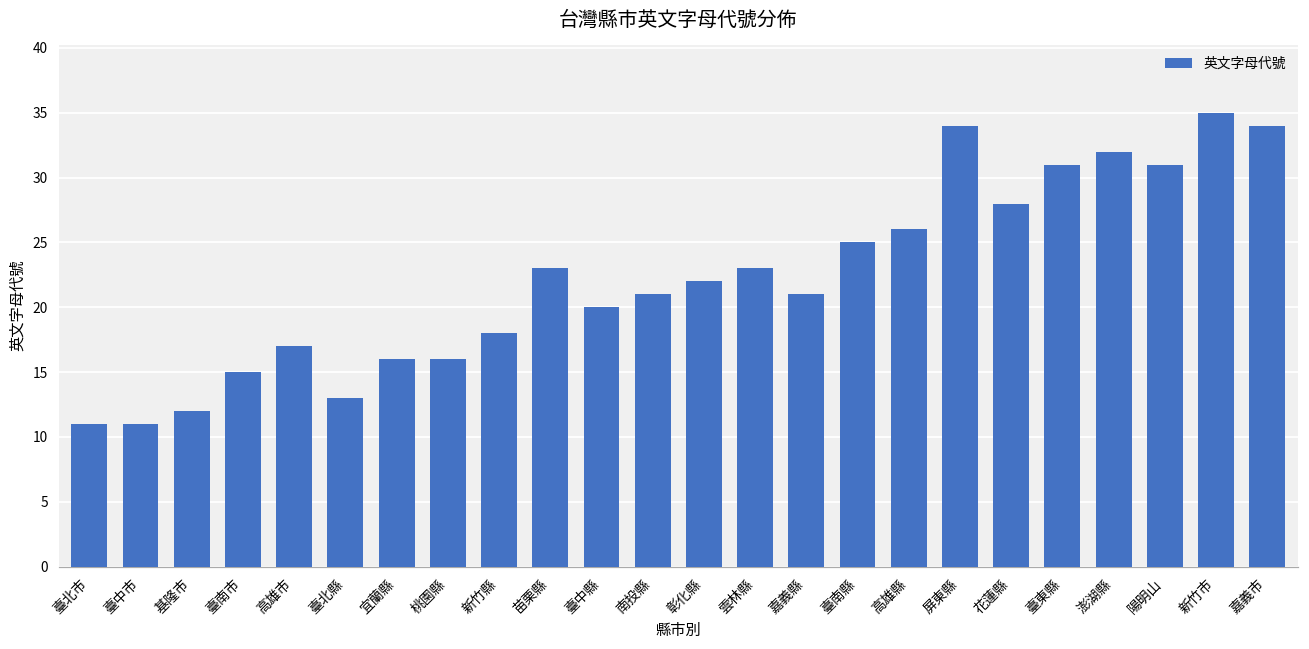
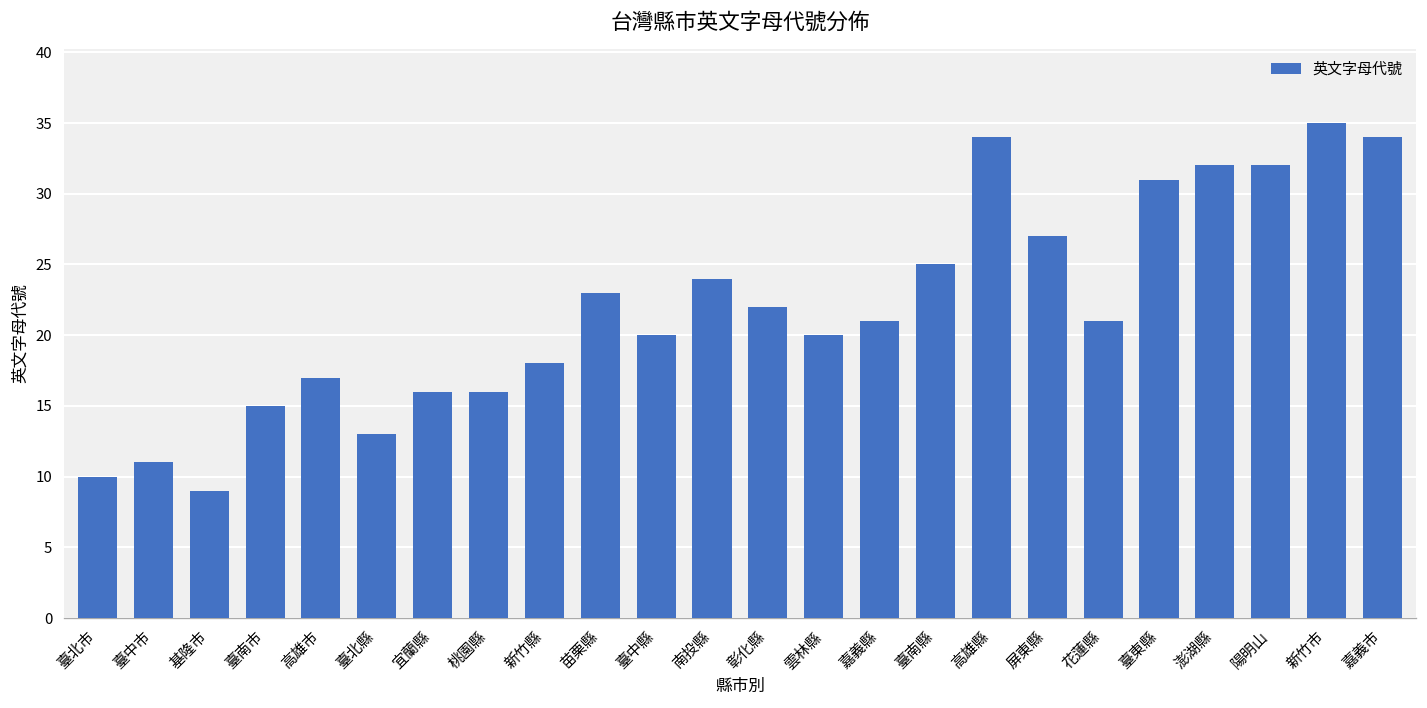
  {
-   "臺北市": 11,
+   "臺北市": 10,
    "臺中市": 11,
-   "基隆市": 12,
+   "基隆市": 9,
    "臺南市": 15,
    "高雄市": 17,
    "臺北縣": 13,
    "宜蘭縣": 16,
    "桃園縣": 16,
    "新竹縣": 18,
    "苗栗縣": 23,
    "臺中縣": 20,
-   "南投縣": 21,
+   "南投縣": 24,
    "彰化縣": 22,
-   "雲林縣": 23,
+   "雲林縣": 20,
    "嘉義縣": 21,
    "臺南縣": 25,
-   "高雄縣": 26,
-   "屏東縣": 34,
-   "花蓮縣": 28,
+   "高雄縣": 34,
+   "屏東縣": 27,
+   "花蓮縣": 21,
    "臺東縣": 31,
    "澎湖縣": 32,
-   "陽明山": 31,
+   "陽明山": 32,
    "新竹市": 35,
    "嘉義市": 34
  }
